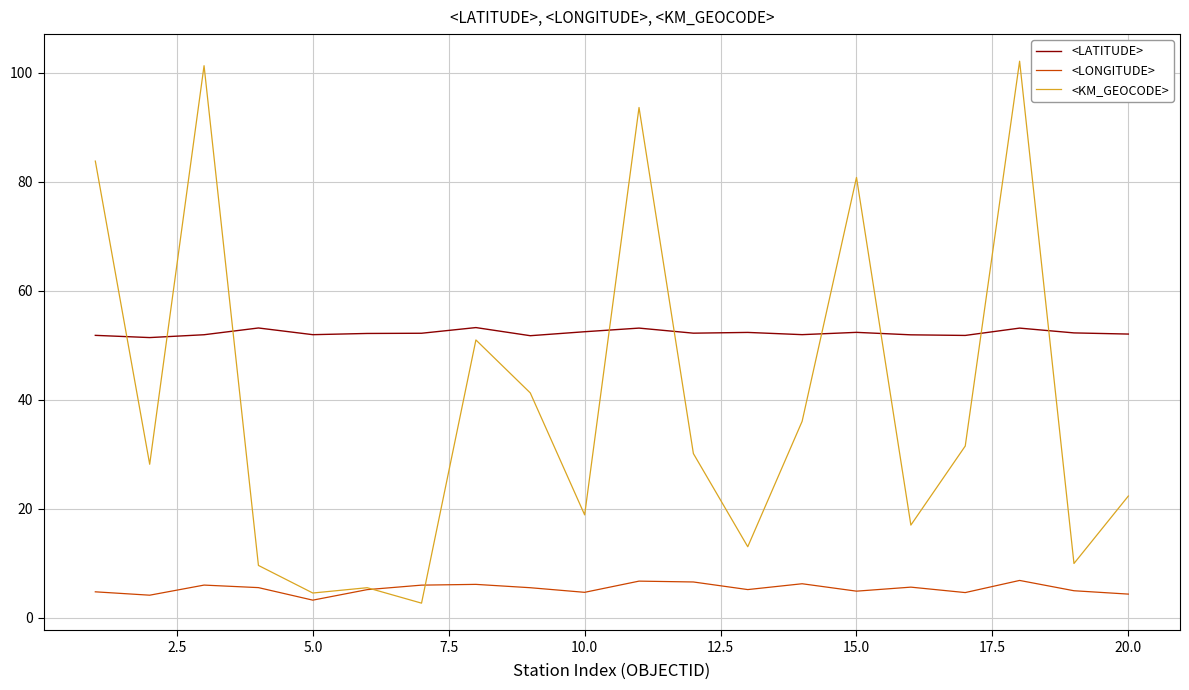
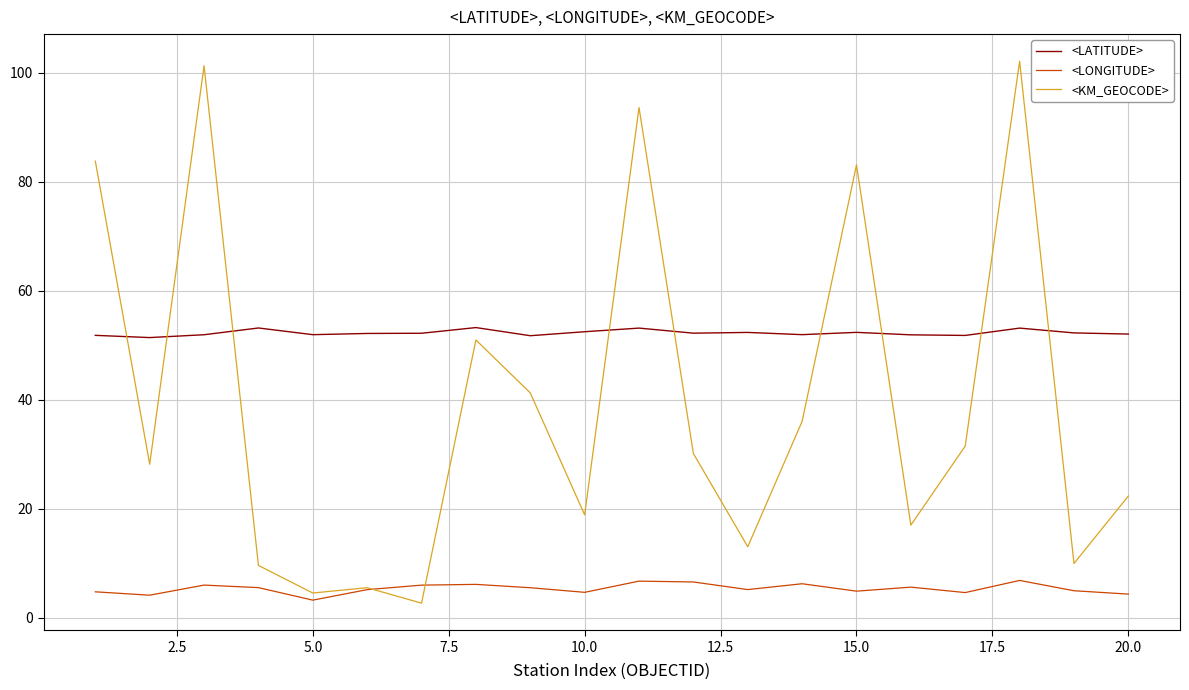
  {
    "<LATITUDE>": {
      "5.0": 52,
      "10.0": 52,
      "15.0": 52,
      "20.0": 52
    },
    "<LONGITUDE>": {
      "5.0": 3,
      "10.0": 5,
      "15.0": 5,
      "20.0": 4
    },
    "<KM_GEOCODE>": {
      "5.0": 5,
      "10.0": 19,
-     "15.0": 81,
+     "15.0": 83,
      "20.0": 22
    }
  }
